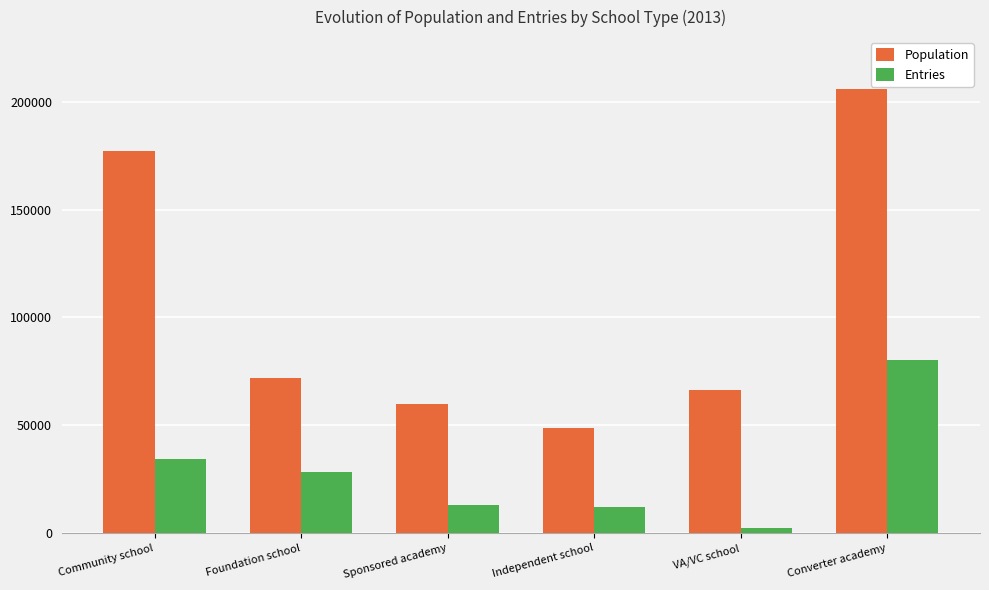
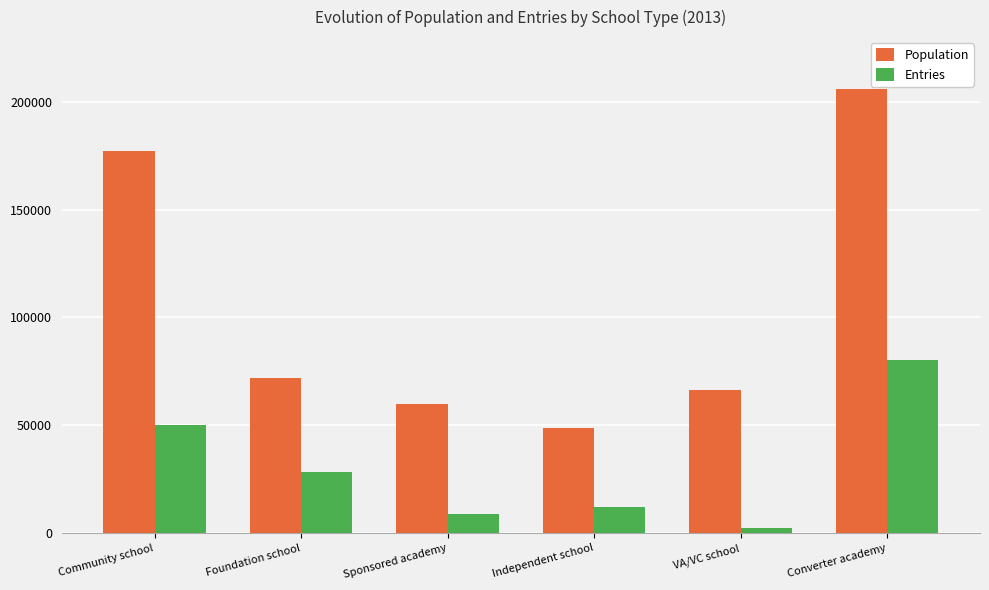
  {
    "Population": {
      "Community school": 177000,
      "Foundation school": 72000,
      "Sponsored academy": 60000,
      "Independent school": 49000,
      "VA/VC school": 66000,
      "Converter academy": 206000
    },
    "Entries": {
-     "Community school": 34000,
+     "Community school": 50000,
      "Foundation school": 28000,
-     "Sponsored academy": 13000,
+     "Sponsored academy": 9000,
      "Independent school": 12000,
      "VA/VC school": 3000,
      "Converter academy": 80000
    }
  }
